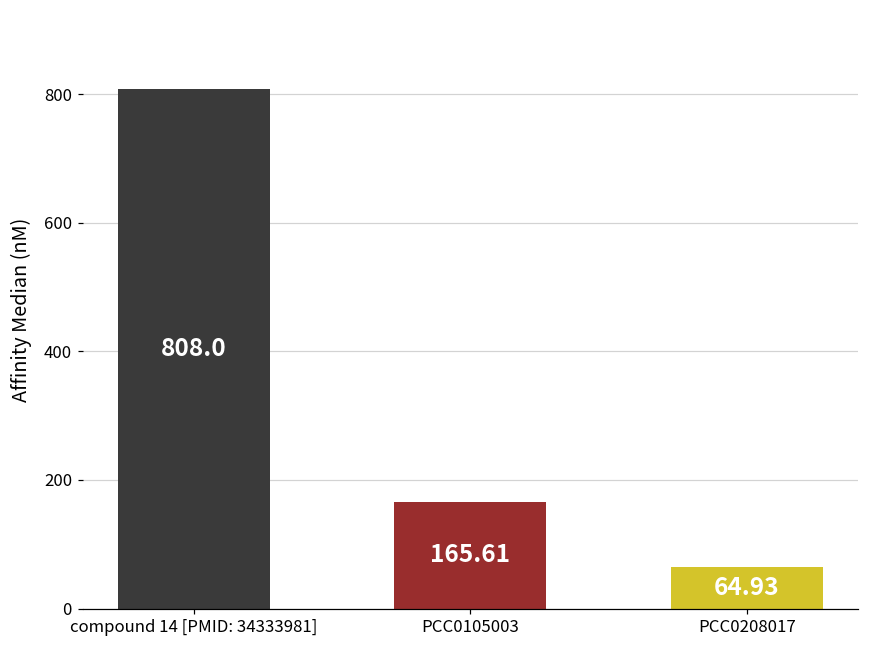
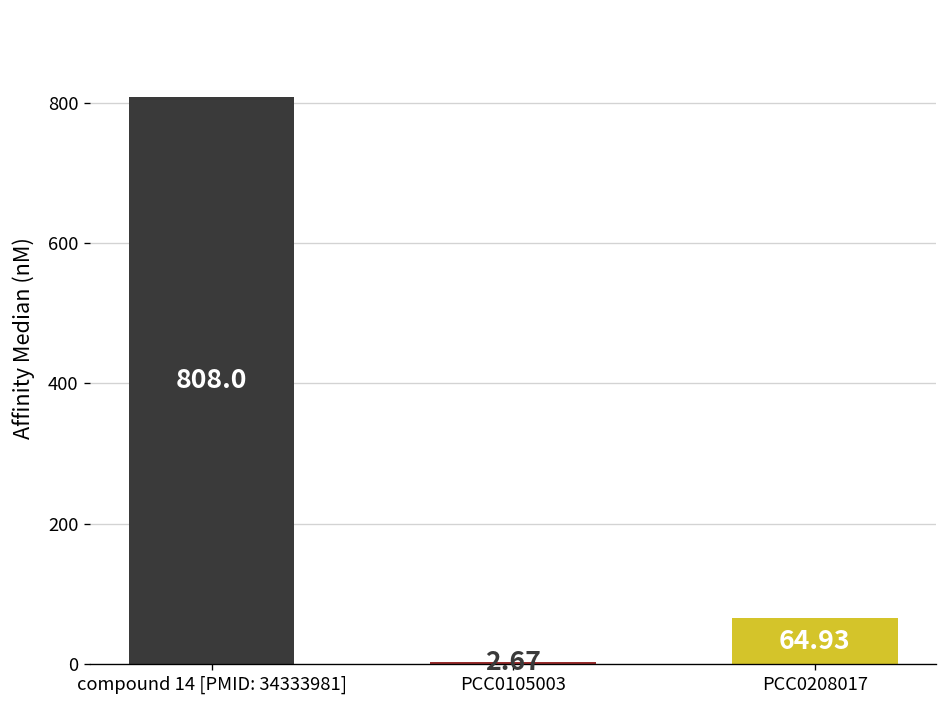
  {
    "compound 14 [PMID: 34333981]": 808.0,
-   "PCC0105003": 165.61,
+   "PCC0105003": 2.67,
    "PCC0208017": 64.93
  }
